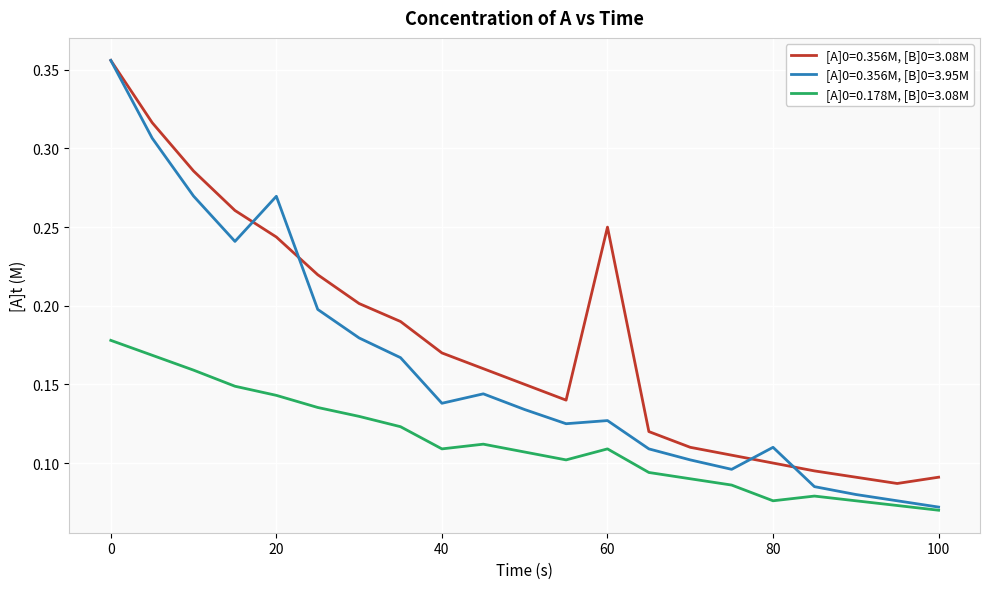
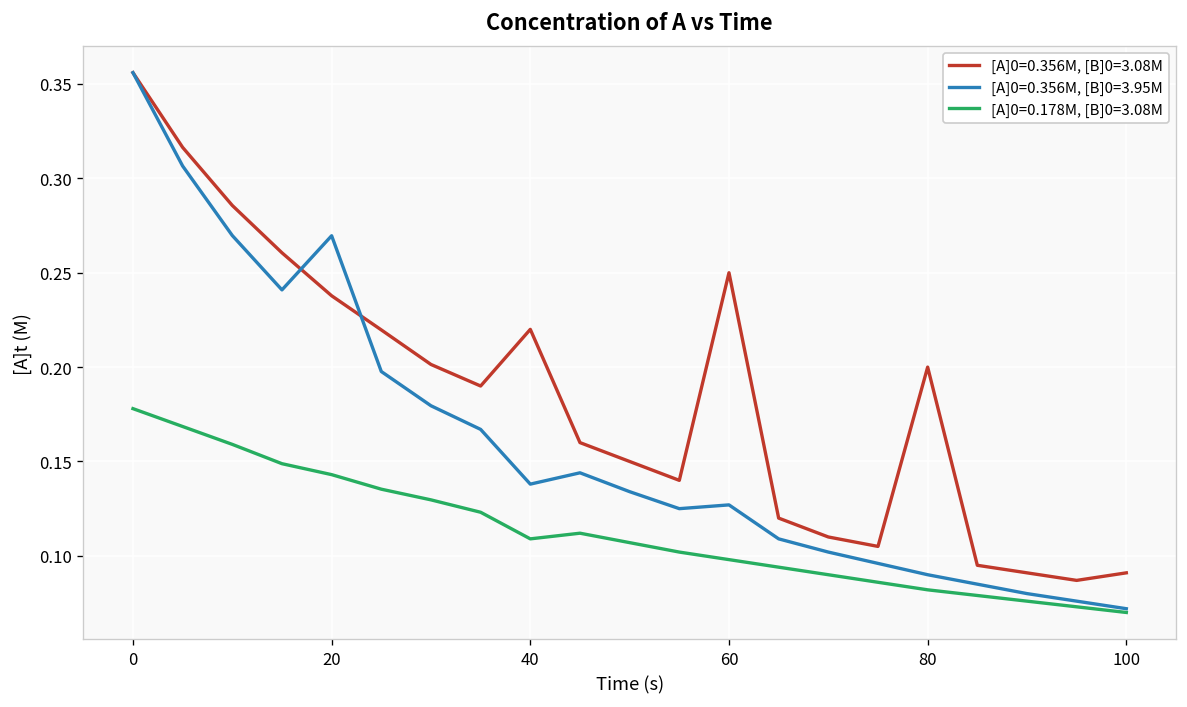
  {
    "[A]0=0.356M, [B]0=3.08M": {
-     "20": 0.244,
-     "40": 0.17,
+     "20": 0.238,
+     "40": 0.22,
      "60": 0.250,
-     "80": 0.1,
+     "80": 0.2,
      "100": 0.091
    },
    "[A]0=0.356M, [B]0=3.95M": {
      "20": 0.27,
      "40": 0.138,
      "60": 0.127,
-     "80": 0.11,
+     "80": 0.09,
      "100": 0.072
    },
    "[A]0=0.178M, [B]0=3.08M": {
      "0": 0.178,
      "20": 0.143,
      "40": 0.109,
-     "60": 0.109,
-     "80": 0.076,
+     "60": 0.098,
+     "80": 0.082,
      "100": 0.070
    }
  }
